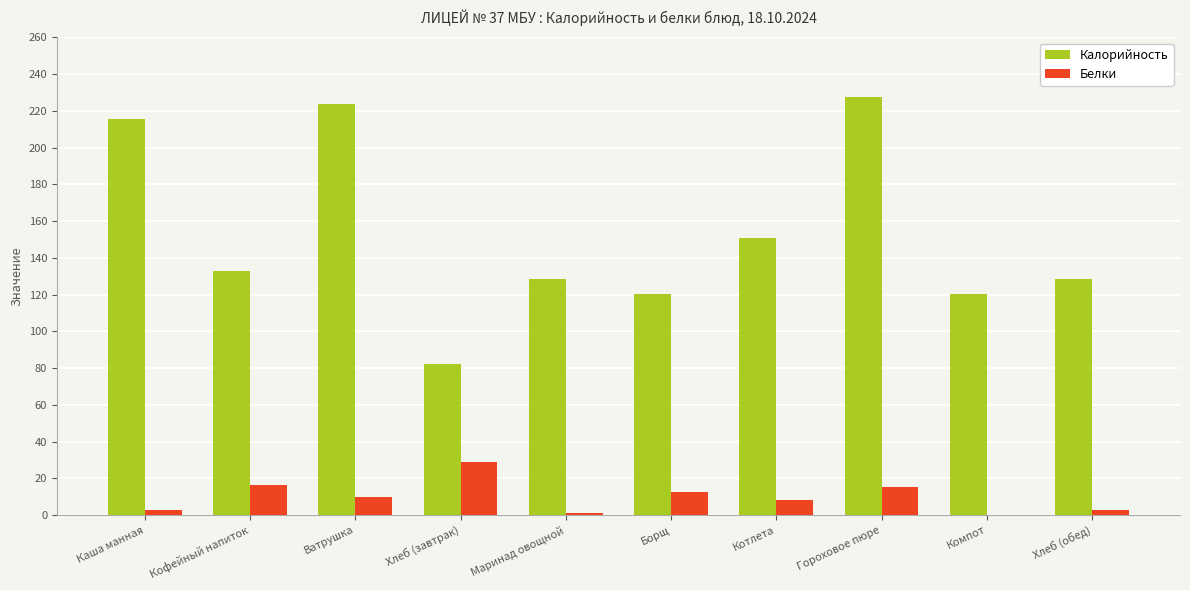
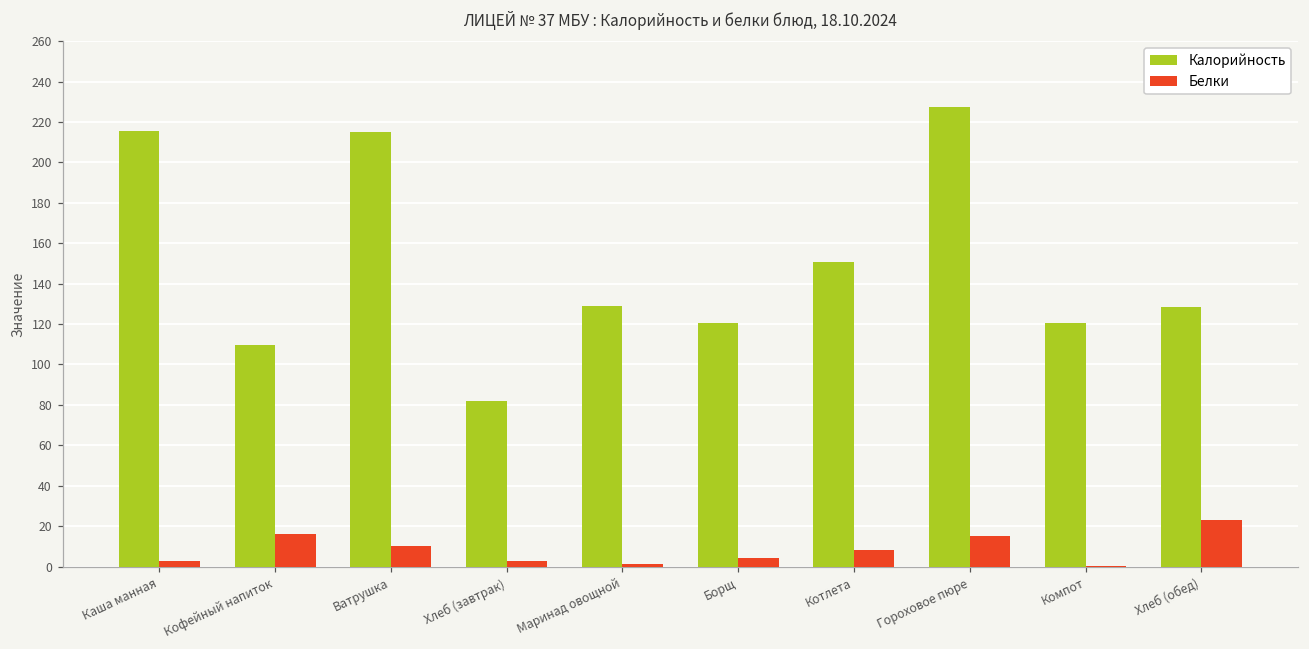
  {
    "Калорийность": {
      "Каша манная": 216,
-     "Кофейный напиток": 133,
-     "Ватрушка": 224,
+     "Кофейный напиток": 110,
+     "Ватрушка": 215,
      "Хлеб (завтрак)": 82,
      "Маринад овощной": 129,
      "Борщ": 120,
      "Котлета": 151,
      "Гороховое пюре": 227,
      "Компот": 120,
      "Хлеб (обед)": 128
    },
    "Белки": {
      "Каша манная": 3,
      "Кофейный напиток": 16,
      "Ватрушка": 10,
-     "Хлеб (завтрак)": 29,
-     "Борщ": 12,
+     "Хлеб (завтрак)": 3,
+     "Борщ": 5,
      "Котлета": 8,
      "Гороховое пюре": 15,
-     "Хлеб (обед)": 3
+     "Хлеб (обед)": 23
    }
  }
